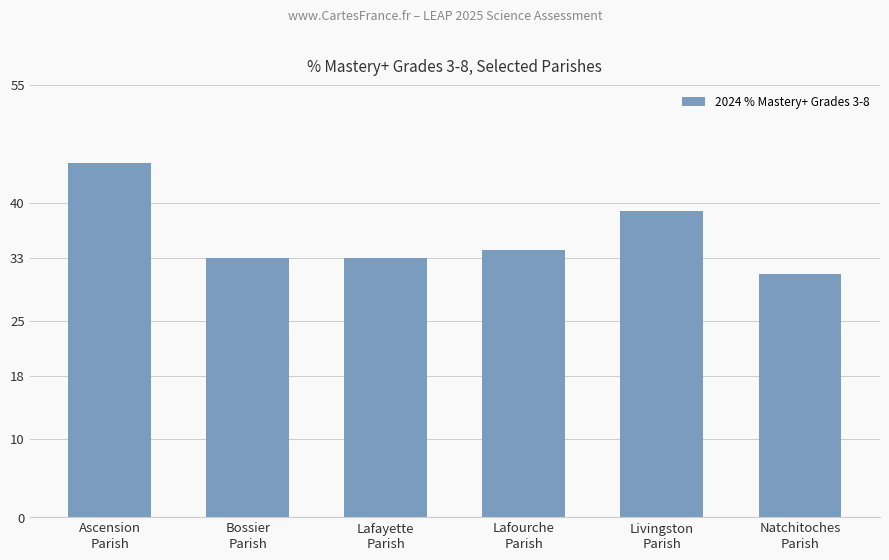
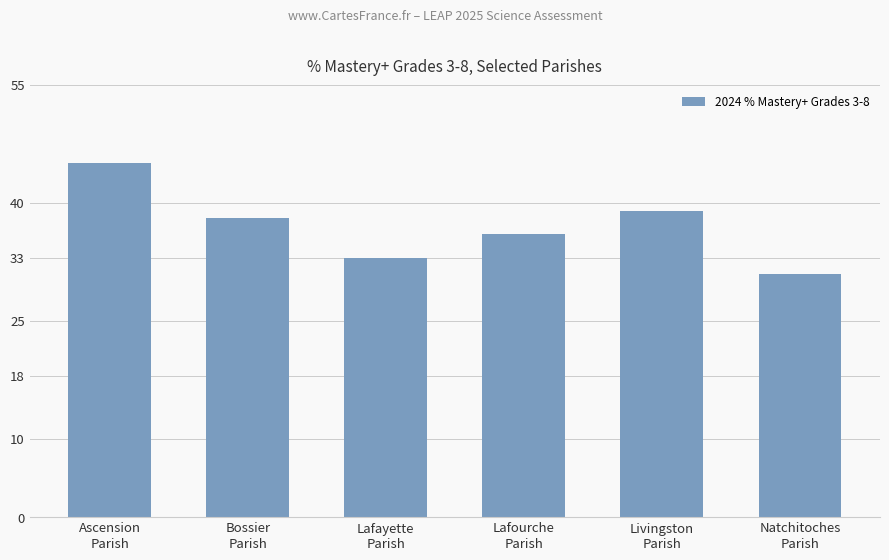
  {
    "Ascension Parish": 45,
-   "Bossier Parish": 33,
+   "Bossier Parish": 38,
    "Lafayette Parish": 33,
-   "Lafourche Parish": 34,
+   "Lafourche Parish": 36,
    "Livingston Parish": 39,
    "Natchitoches Parish": 31
  }
